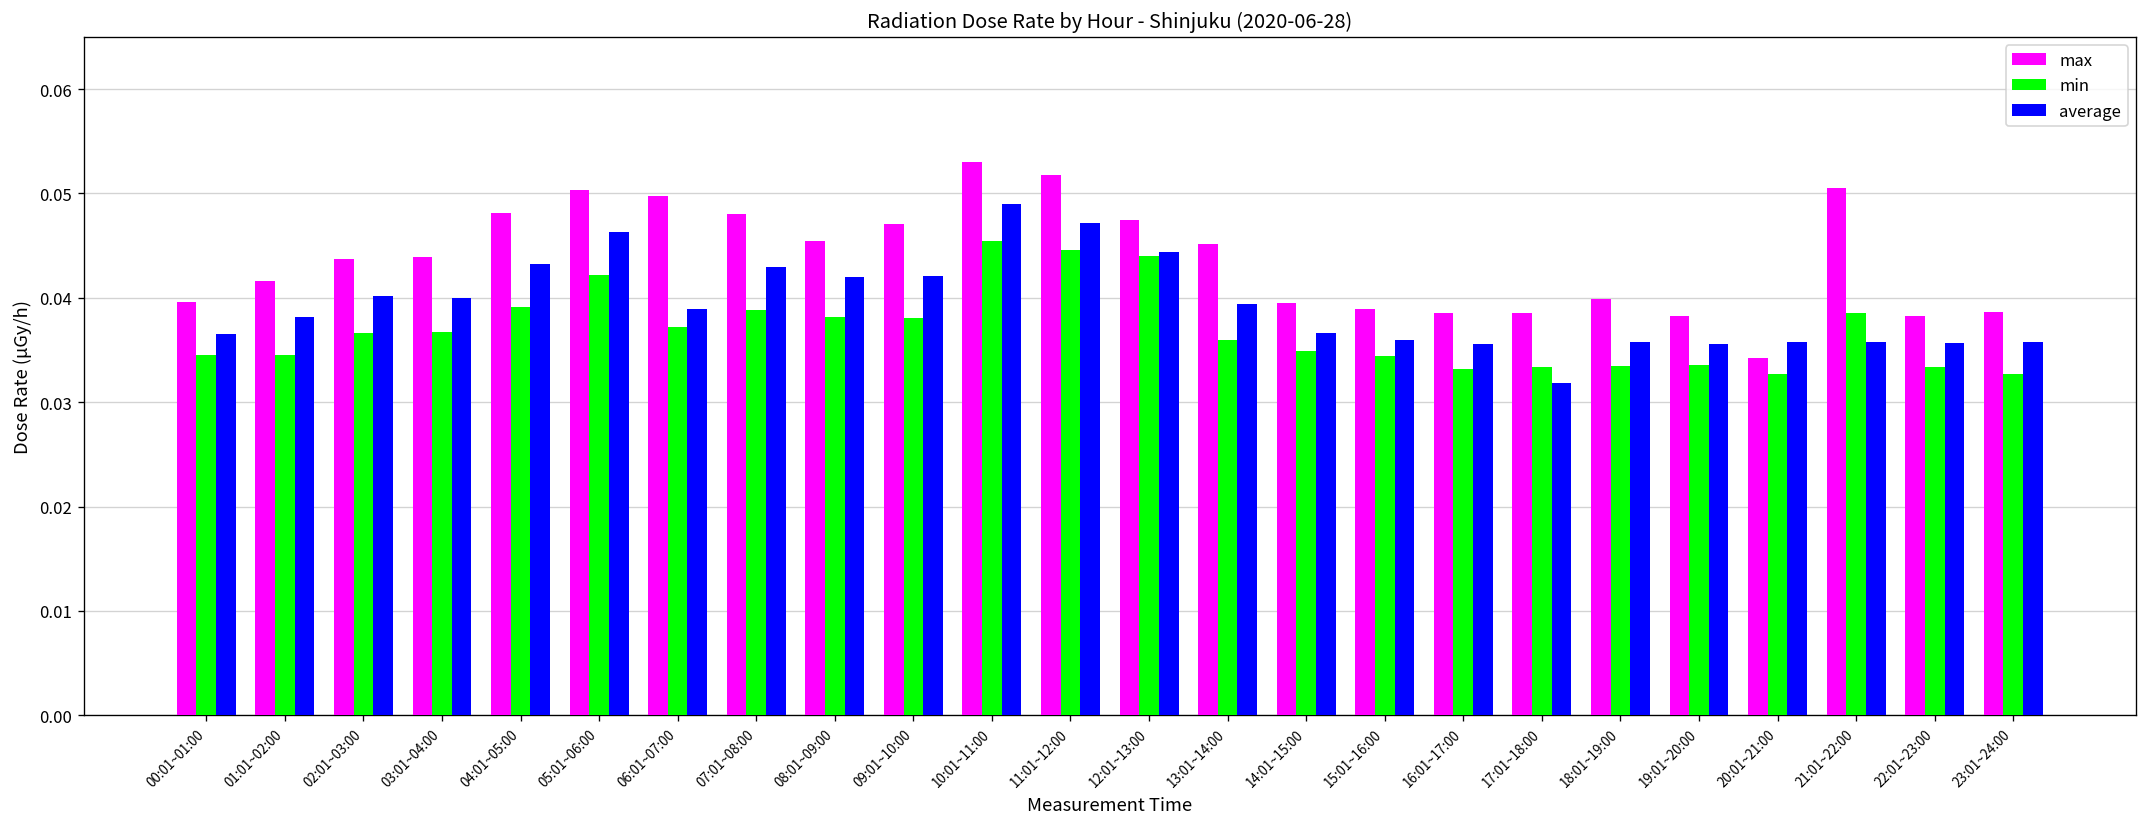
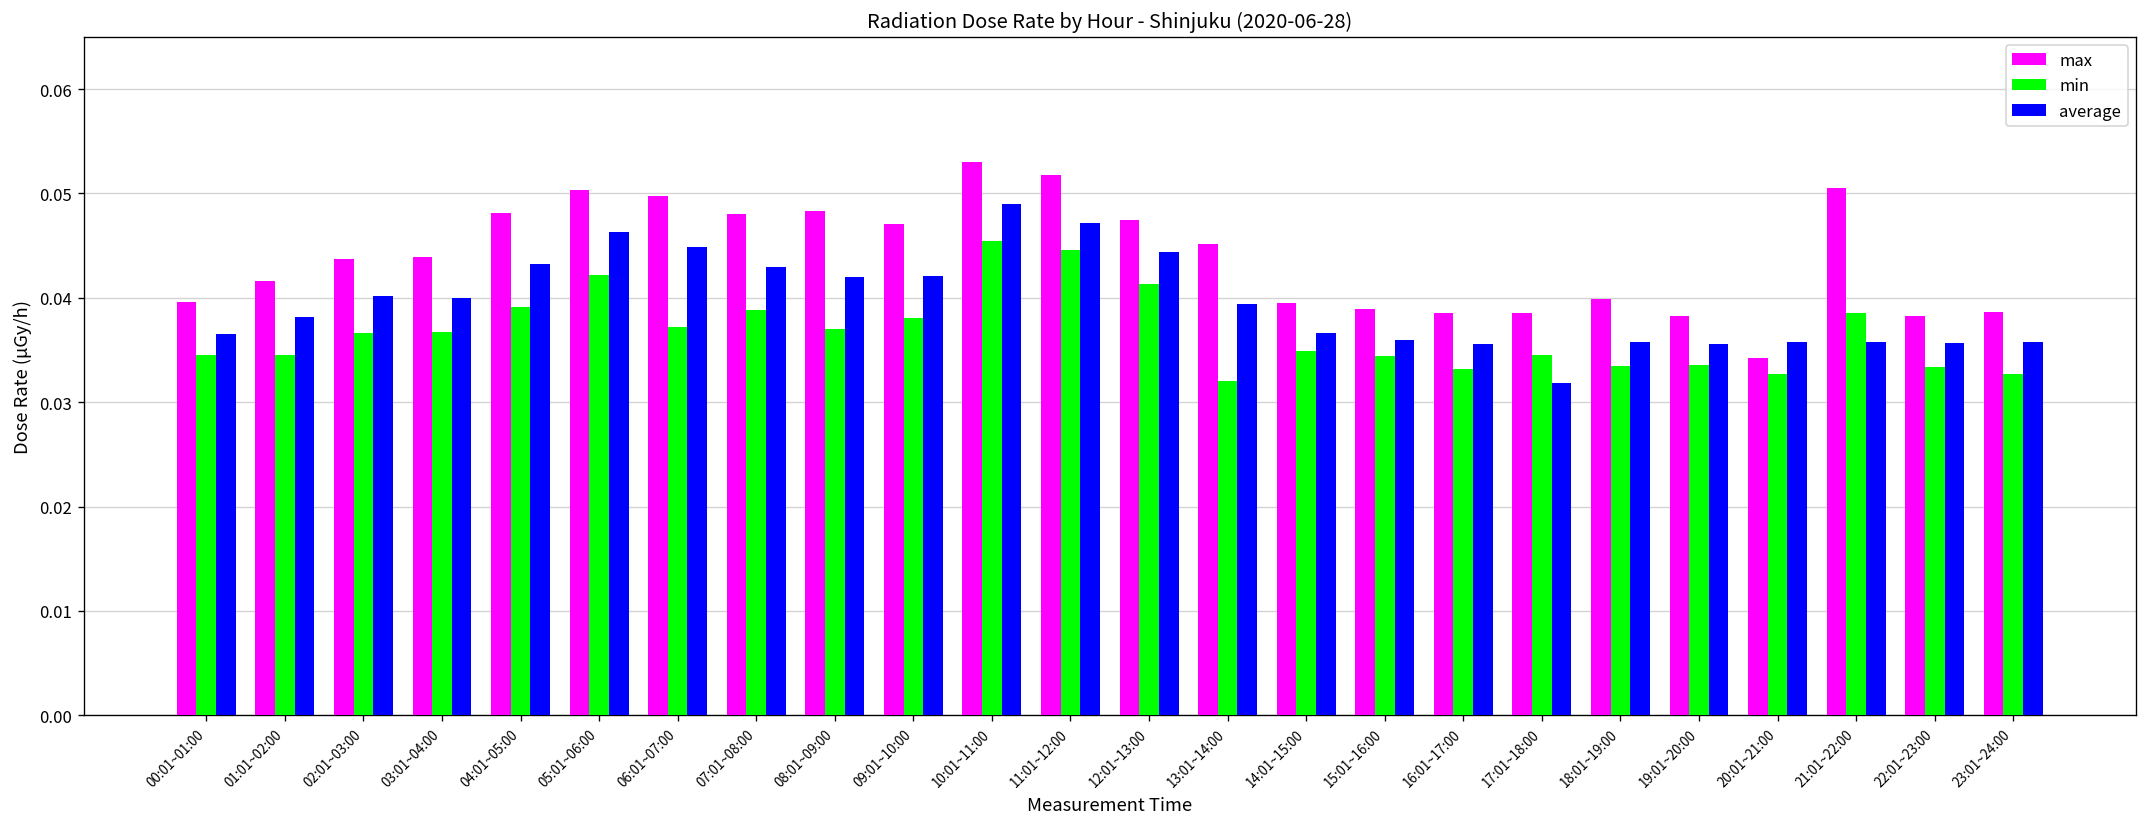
  {
    "max": {
      "00:01~01:00": 0.040,
      "01:01~02:00": 0.042,
      "02:01~03:00": 0.044,
      "03:01~04:00": 0.044,
      "04:01~05:00": 0.048,
      "05:01~06:00": 0.050,
      "06:01~07:00": 0.050,
      "07:01~08:00": 0.048,
-     "08:01~09:00": 0.045,
+     "08:01~09:00": 0.048,
      "09:01~10:00": 0.047,
      "10:01~11:00": 0.053,
      "11:01~12:00": 0.052,
      "12:01~13:00": 0.048,
      "13:01~14:00": 0.045,
      "14:01~15:00": 0.040,
      "15:01~16:00": 0.039,
      "16:01~17:00": 0.039,
      "17:01~18:00": 0.039,
      "18:01~19:00": 0.040,
      "19:01~20:00": 0.038,
      "20:01~21:00": 0.034,
      "21:01~22:00": 0.051,
      "22:01~23:00": 0.038,
      "23:01~24:00": 0.039
    },
    "min": {
      "00:01~01:00": 0.035,
      "01:01~02:00": 0.035,
      "02:01~03:00": 0.037,
      "03:01~04:00": 0.037,
      "04:01~05:00": 0.039,
      "05:01~06:00": 0.042,
      "06:01~07:00": 0.037,
      "07:01~08:00": 0.039,
-     "08:01~09:00": 0.038,
+     "08:01~09:00": 0.037,
      "09:01~10:00": 0.038,
      "10:01~11:00": 0.045,
      "11:01~12:00": 0.045,
-     "12:01~13:00": 0.044,
-     "13:01~14:00": 0.036,
+     "12:01~13:00": 0.041,
+     "13:01~14:00": 0.032,
      "14:01~15:00": 0.035,
      "15:01~16:00": 0.034,
      "16:01~17:00": 0.033,
-     "17:01~18:00": 0.033,
+     "17:01~18:00": 0.035,
      "18:01~19:00": 0.034,
      "19:01~20:00": 0.034,
      "20:01~21:00": 0.033,
      "21:01~22:00": 0.039,
      "22:01~23:00": 0.033,
      "23:01~24:00": 0.033
    },
    "average": {
      "00:01~01:00": 0.037,
      "01:01~02:00": 0.038,
      "02:01~03:00": 0.040,
      "03:01~04:00": 0.040,
      "04:01~05:00": 0.043,
      "05:01~06:00": 0.046,
-     "06:01~07:00": 0.039,
+     "06:01~07:00": 0.045,
      "07:01~08:00": 0.043,
      "08:01~09:00": 0.042,
      "09:01~10:00": 0.042,
      "10:01~11:00": 0.049,
      "11:01~12:00": 0.047,
      "12:01~13:00": 0.044,
      "13:01~14:00": 0.039,
      "14:01~15:00": 0.037,
      "15:01~16:00": 0.036,
      "16:01~17:00": 0.036,
      "17:01~18:00": 0.032,
      "18:01~19:00": 0.036,
      "19:01~20:00": 0.036,
      "20:01~21:00": 0.036,
      "21:01~22:00": 0.036,
      "22:01~23:00": 0.036,
      "23:01~24:00": 0.036
    }
  }
